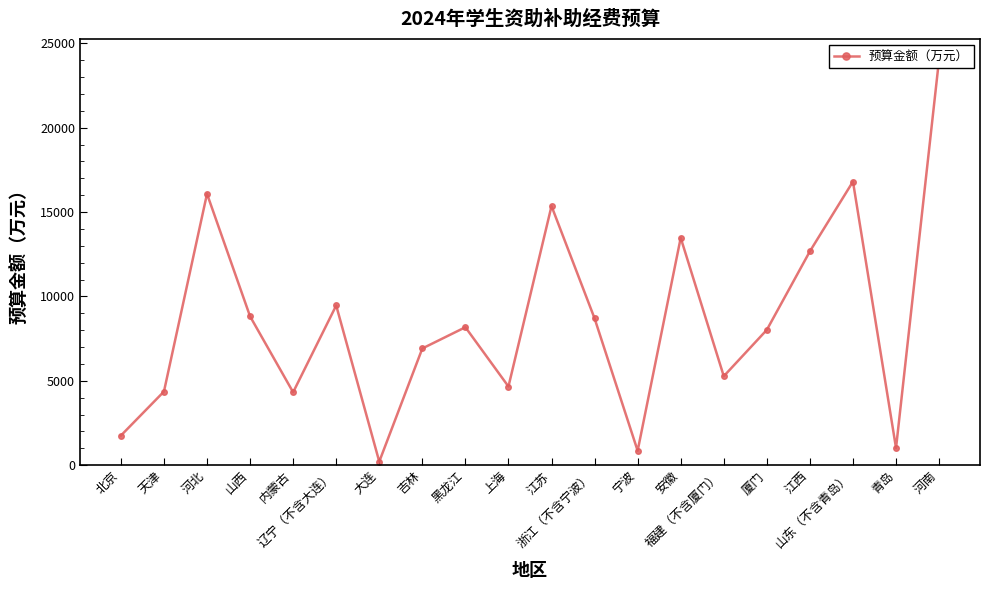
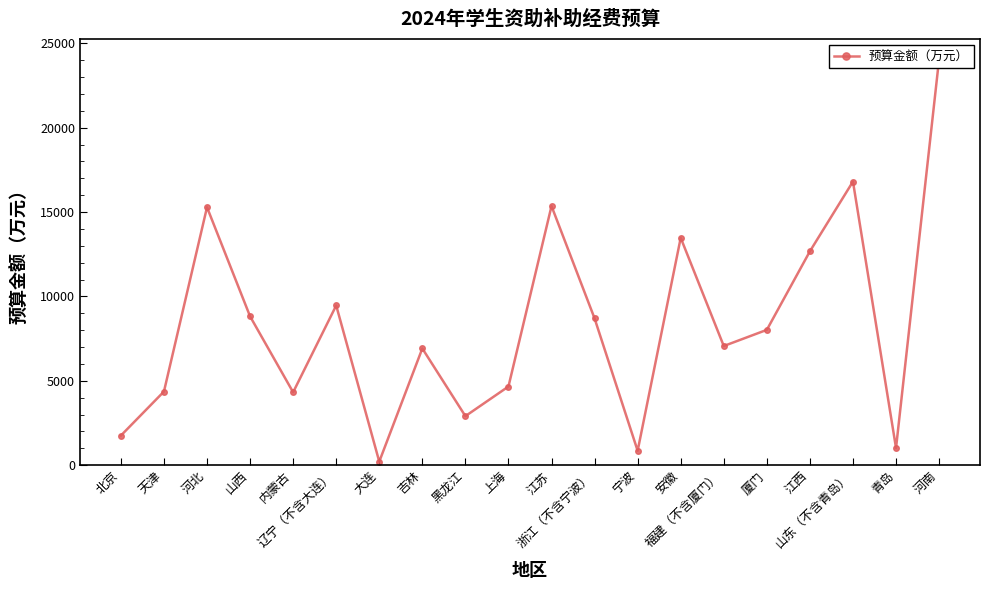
  {
    "北京": 1800,
    "天津": 4400,
-   "河北": 16100,
+   "河北": 15300,
    "山西": 8800,
    "内蒙古": 4300,
    "辽宁（不含大连）": 9500,
    "大连": 200,
    "吉林": 6900,
-   "黑龙江": 8200,
+   "黑龙江": 2900,
    "上海": 4700,
    "江苏": 15400,
    "浙江（不含宁波）": 8700,
    "宁波": 900,
    "安徽": 13500,
-   "福建（不含厦门）": 5300,
+   "福建（不含厦门）": 7100,
    "厦门": 8000,
    "江西": 12700,
    "山东（不含青岛）": 16800,
    "青岛": 1000
  }
